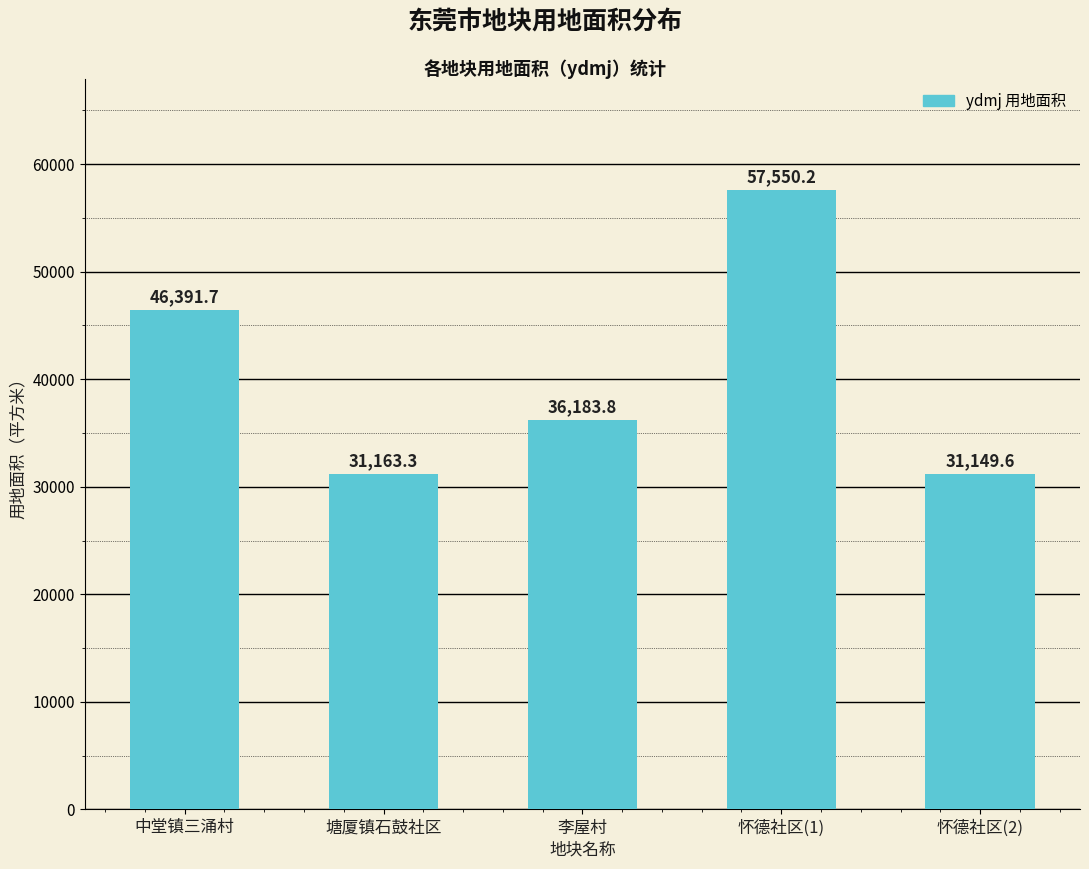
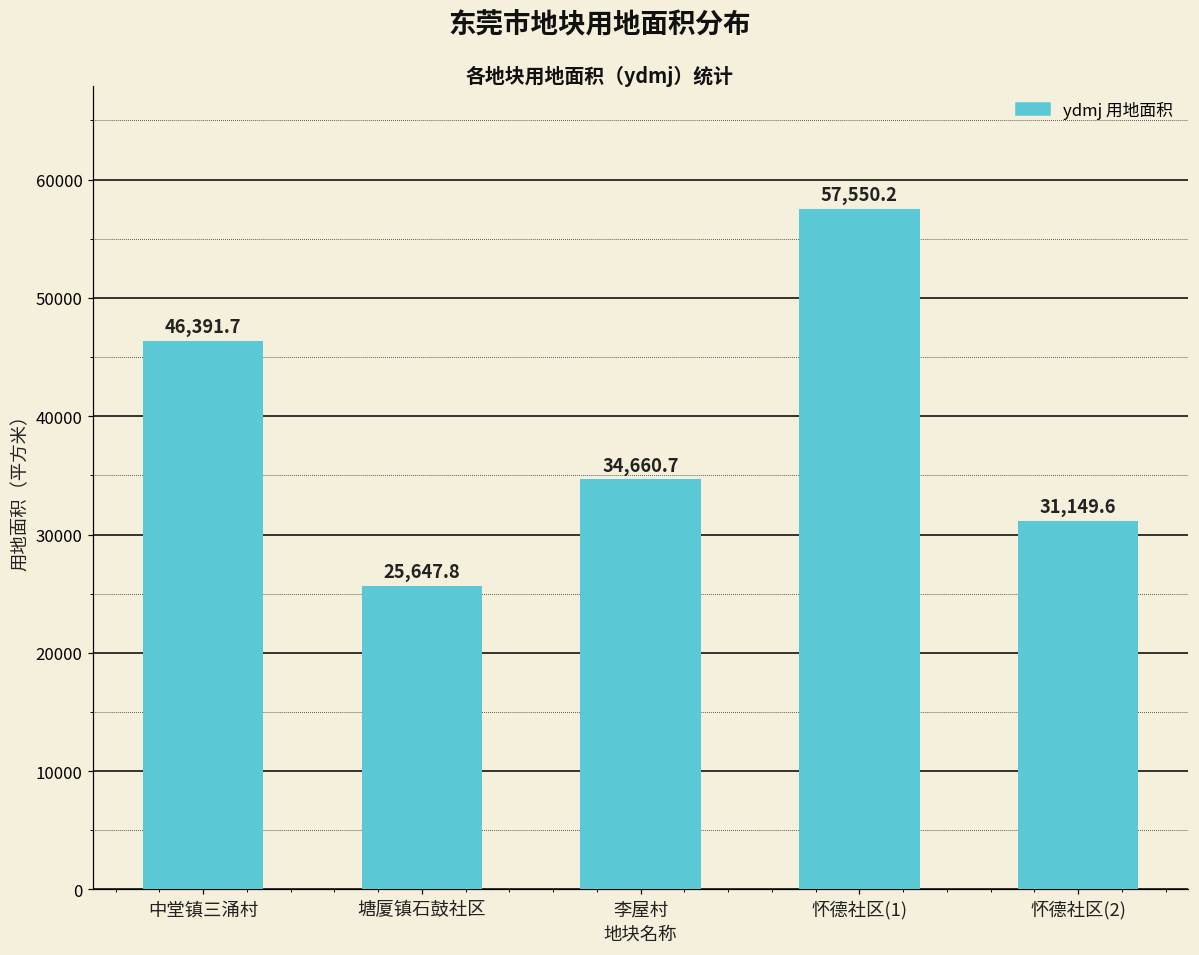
  {
    "中堂镇三涌村": "46,391.7",
-   "塘厦镇石鼓社区": "31,163.3",
-   "李屋村": "36,183.8",
+   "塘厦镇石鼓社区": "25,647.8",
+   "李屋村": "34,660.7",
    "怀德社区(1)": "57,550.2",
    "怀德社区(2)": "31,149.6"
  }
